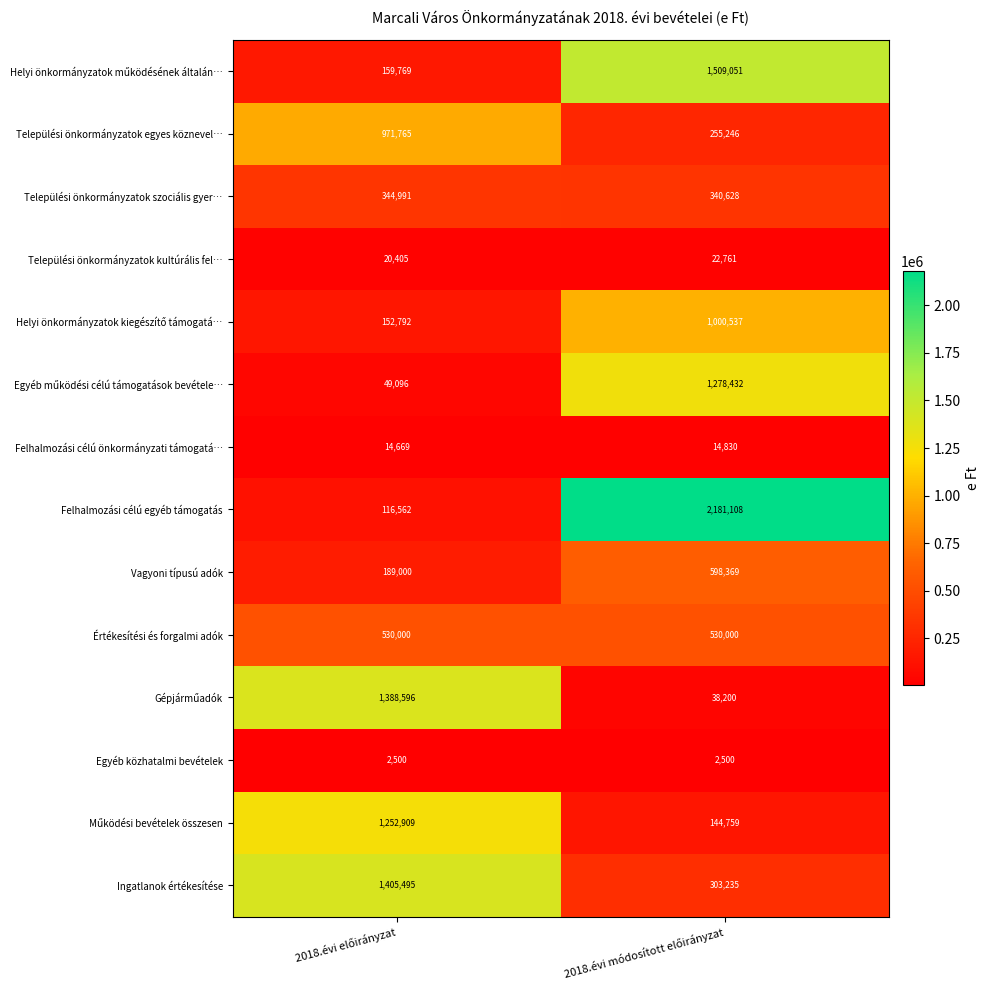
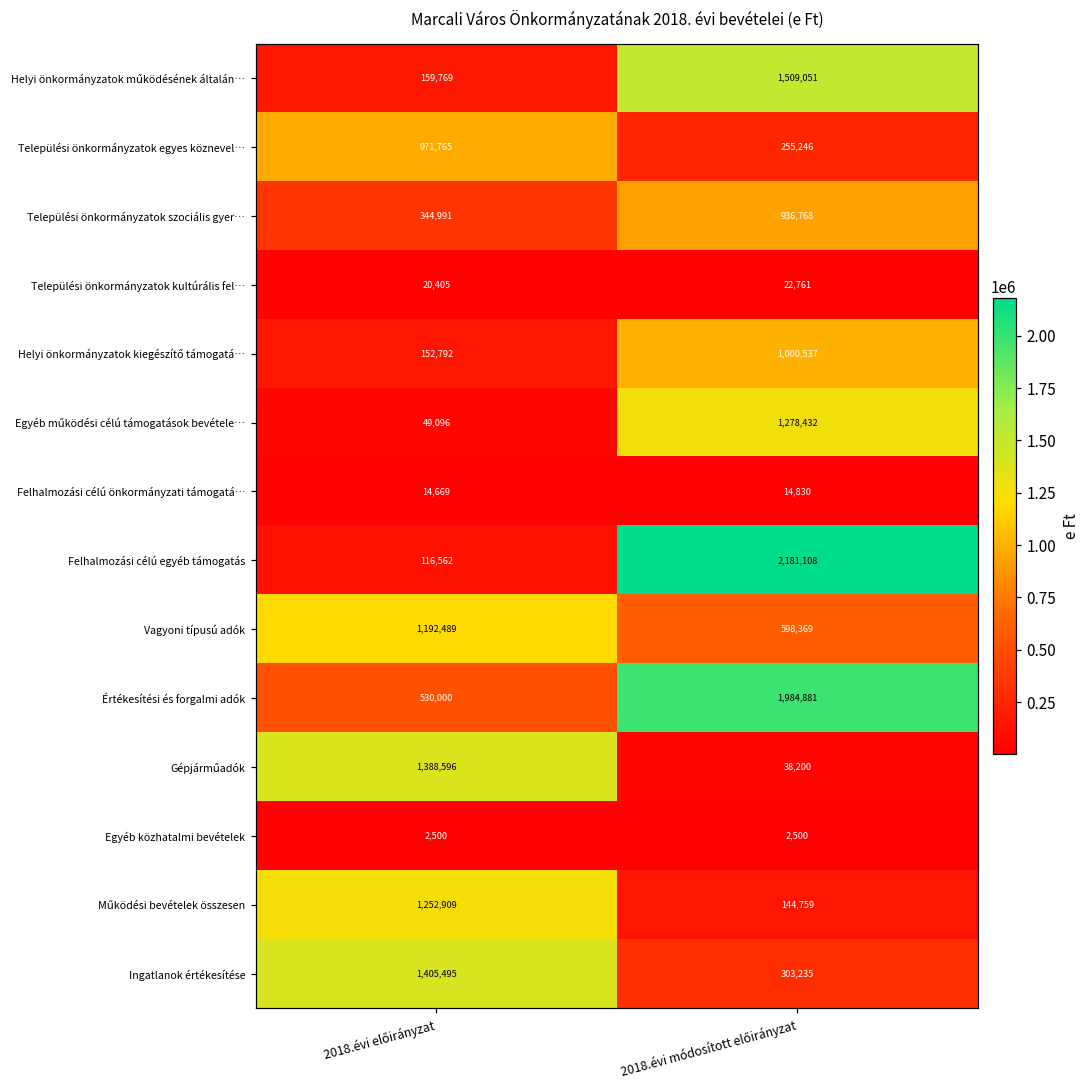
  {
    "Helyi önkormányzatok működésének általán…": {
      "2018.évi előirányzat": "159,769",
      "2018.évi módosított előirányzat": "1,509,051"
    },
    "Települési önkormányzatok egyes köznevel…": {
      "2018.évi előirányzat": "971,765",
      "2018.évi módosított előirányzat": "255,246"
    },
    "Települési önkormányzatok szociális gyer…": {
      "2018.évi előirányzat": "344,991",
-     "2018.évi módosított előirányzat": "340,628"
+     "2018.évi módosított előirányzat": "936,768"
    },
    "Települési önkormányzatok kultúrális fel…": {
      "2018.évi előirányzat": "20,405",
      "2018.évi módosított előirányzat": "22,761"
    },
    "Helyi önkormányzatok kiegészítő támogatá…": {
      "2018.évi előirányzat": "152,792",
      "2018.évi módosított előirányzat": "1,000,537"
    },
    "Egyéb működési célú támogatások bevétele…": {
      "2018.évi előirányzat": "49,096",
      "2018.évi módosított előirányzat": "1,278,432"
    },
    "Felhalmozási célú önkormányzati támogatá…": {
      "2018.évi előirányzat": "14,669",
      "2018.évi módosított előirányzat": "14,830"
    },
    "Felhalmozási célú egyéb támogatás": {
      "2018.évi előirányzat": "116,562",
      "2018.évi módosított előirányzat": "2,181,108"
    },
    "Vagyoni típusú adók": {
-     "2018.évi előirányzat": "189,000",
+     "2018.évi előirányzat": "1,192,489",
      "2018.évi módosított előirányzat": "598,369"
    },
    "Értékesítési és forgalmi adók": {
      "2018.évi előirányzat": "530,000",
-     "2018.évi módosított előirányzat": "530,000"
+     "2018.évi módosított előirányzat": "1,984,881"
    },
    "Gépjárműadók": {
      "2018.évi előirányzat": "1,388,596",
      "2018.évi módosított előirányzat": "38,200"
    },
    "Egyéb közhatalmi bevételek": {
      "2018.évi előirányzat": "2,500",
      "2018.évi módosított előirányzat": "2,500"
    },
    "Működési bevételek összesen": {
      "2018.évi előirányzat": "1,252,909",
      "2018.évi módosított előirányzat": "144,759"
    },
    "Ingatlanok értékesítése": {
      "2018.évi előirányzat": "1,405,495",
      "2018.évi módosított előirányzat": "303,235"
    }
  }
